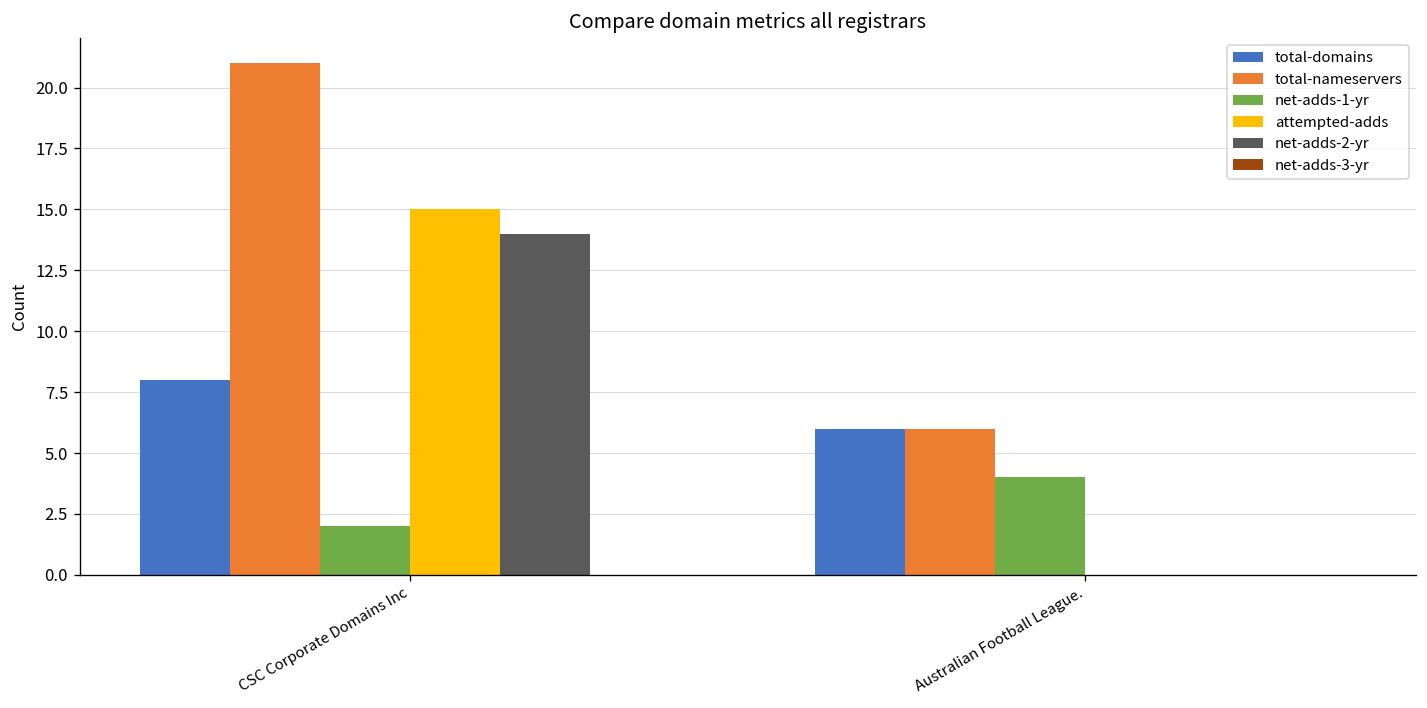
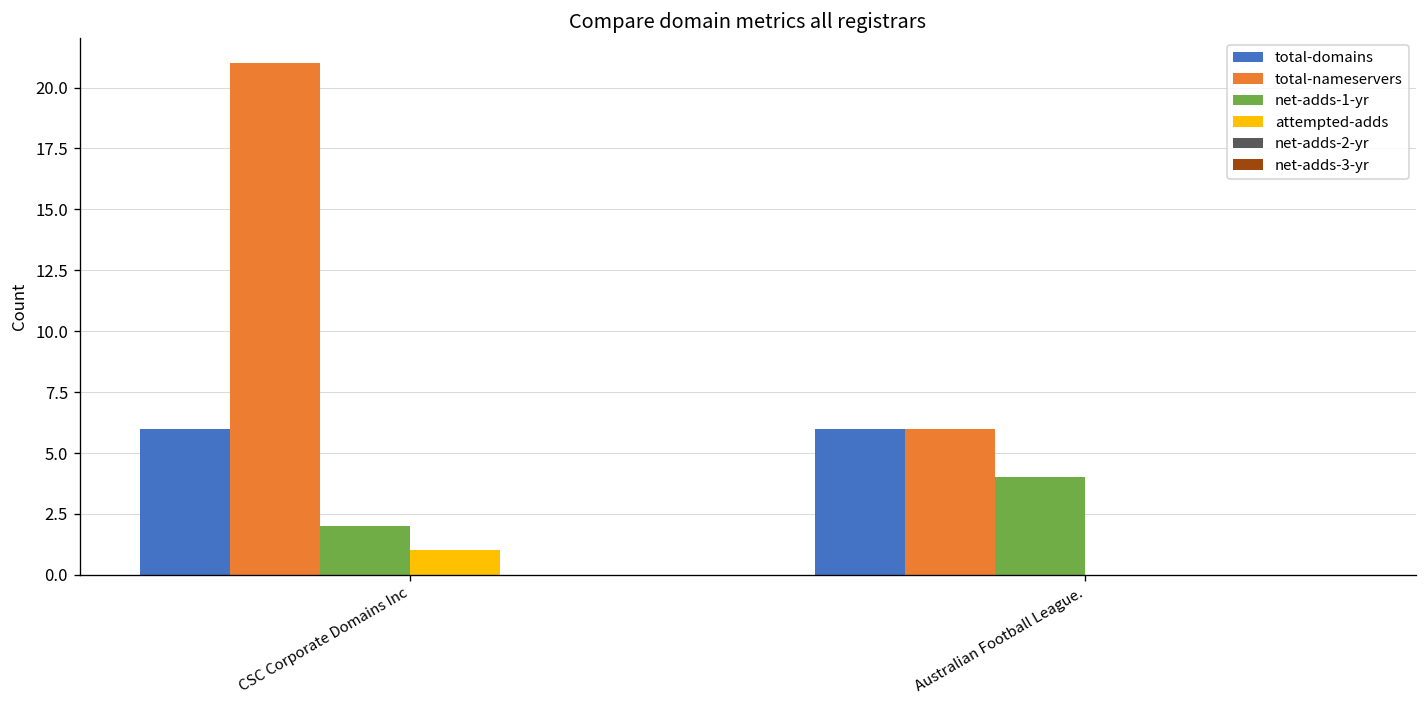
  {
    "total-domains": {
-     "CSC Corporate Domains Inc": 8,
+     "CSC Corporate Domains Inc": 6,
      "Australian Football League.": 6
    },
    "total-nameservers": {
      "CSC Corporate Domains Inc": 21,
      "Australian Football League.": 6
    },
    "net-adds-1-yr": {
      "CSC Corporate Domains Inc": 2,
      "Australian Football League.": 4
    },
    "attempted-adds": {
-     "CSC Corporate Domains Inc": 15,
+     "CSC Corporate Domains Inc": 1,
      "Australian Football League.": 0
    },
    "net-adds-2-yr": {
-     "CSC Corporate Domains Inc": 14,
+     "CSC Corporate Domains Inc": 0,
      "Australian Football League.": 0
    },
    "net-adds-3-yr": {
      "CSC Corporate Domains Inc": 0,
      "Australian Football League.": 0
    }
  }
